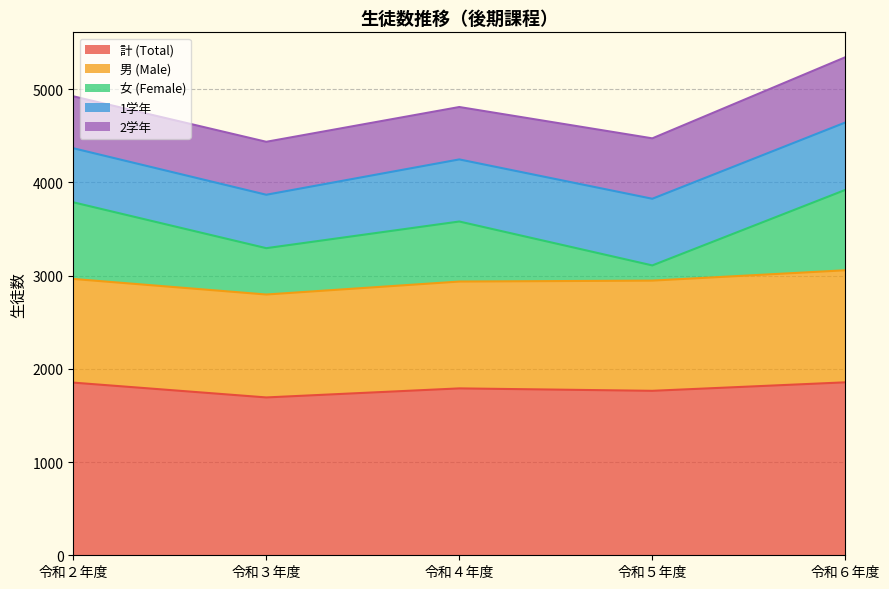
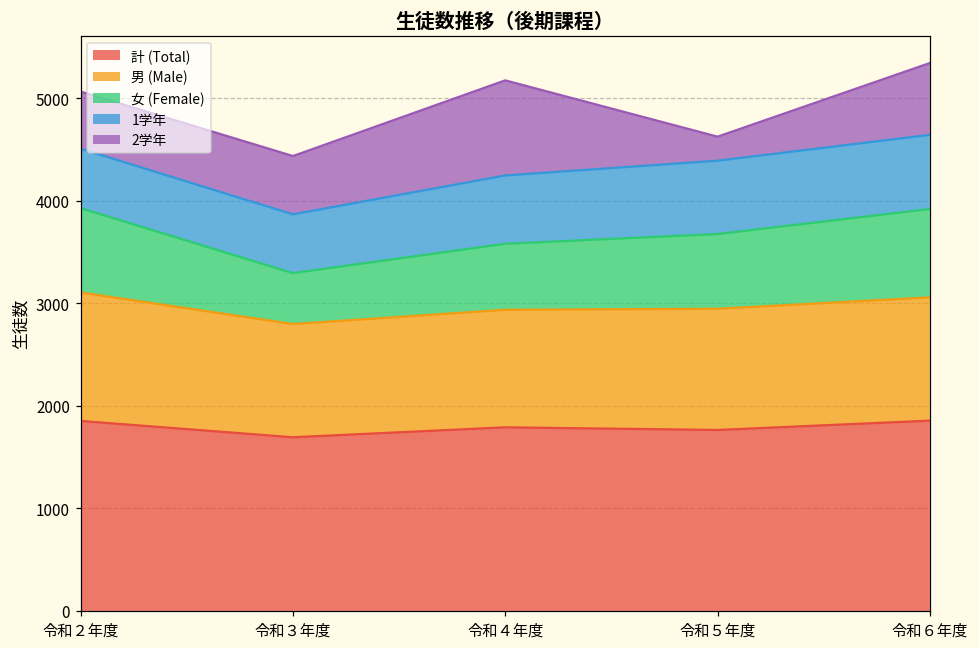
  {
    "計 (Total)": {
      "令和２年度": 1900,
      "令和３年度": 1700,
      "令和４年度": 1800,
      "令和５年度": 1800,
      "令和６年度": 1900
    },
    "男 (Male)": {
-     "令和２年度": 1100,
+     "令和２年度": 1300,
      "令和３年度": 1100,
      "令和４年度": 1100,
      "令和５年度": 1200,
      "令和６年度": 1200
    },
    "女 (Female)": {
      "令和２年度": 800,
      "令和３年度": 500,
      "令和４年度": 600,
-     "令和５年度": 200,
+     "令和５年度": 700,
      "令和６年度": 900
    },
    "1学年": {
      "令和２年度": 600,
      "令和３年度": 600,
      "令和４年度": 700,
      "令和５年度": 700,
      "令和６年度": 700
    },
    "2学年": {
      "令和２年度": 600,
      "令和３年度": 600,
-     "令和４年度": 600,
-     "令和５年度": 600,
+     "令和４年度": 900,
+     "令和５年度": 200,
      "令和６年度": 700
    }
  }
